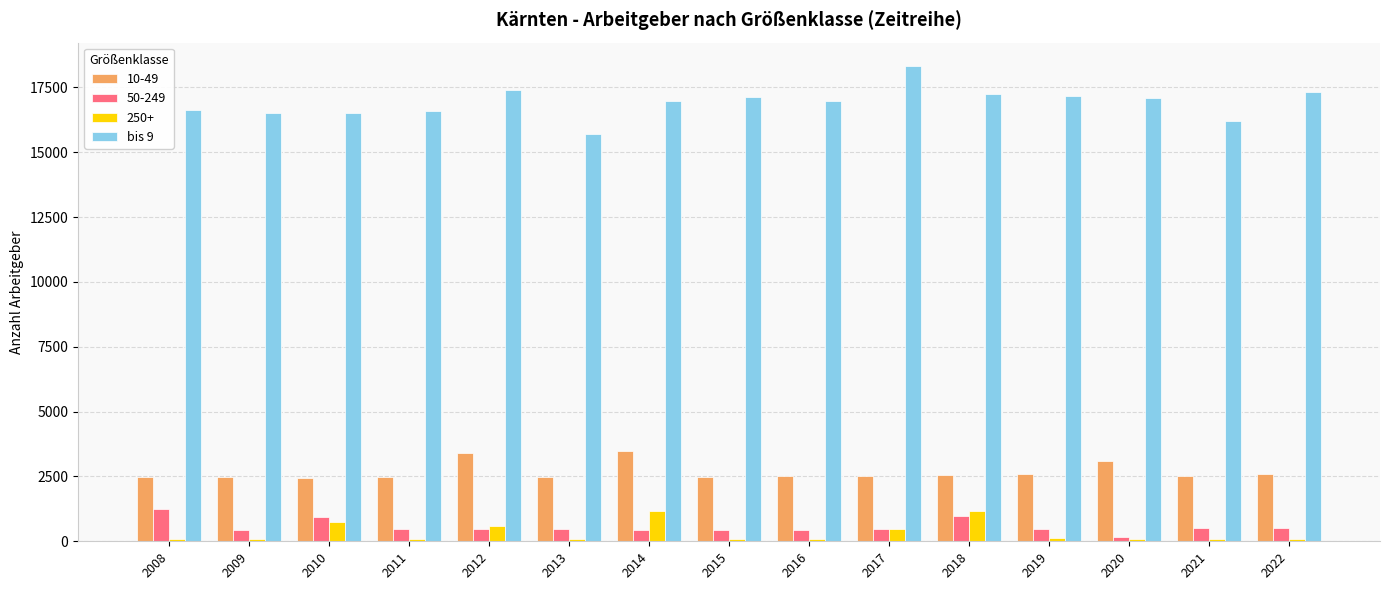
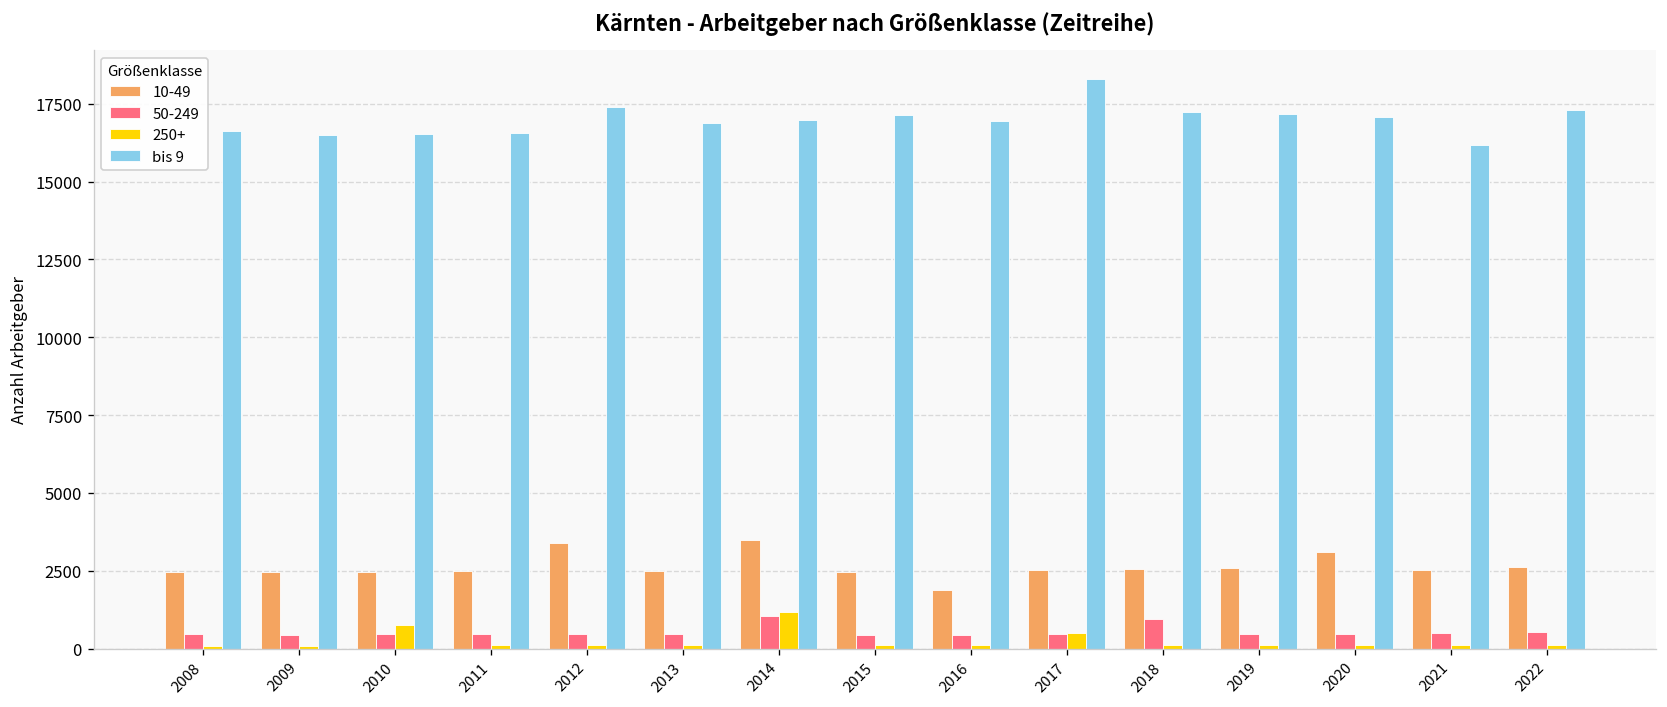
  {
    "10-49": {
      "2008": 2500,
      "2009": 2500,
      "2010": 2500,
      "2011": 2500,
      "2012": 3400,
      "2013": 2500,
      "2014": 3500,
      "2015": 2500,
-     "2016": 2500,
+     "2016": 1900,
      "2017": 2500,
      "2018": 2500,
      "2019": 2600,
      "2020": 3100,
      "2021": 2500,
      "2022": 2600
    },
    "50-249": {
-     "2008": 1300,
+     "2008": 500,
      "2009": 400,
-     "2010": 900,
+     "2010": 500,
      "2011": 500,
      "2012": 500,
      "2013": 500,
-     "2014": 400,
+     "2014": 1000,
      "2015": 400,
      "2016": 400,
      "2017": 500,
      "2018": 1000,
      "2019": 500,
-     "2020": 200,
+     "2020": 500,
      "2021": 500,
      "2022": 500
    },
    "250+": {
      "2010": 800,
      "2011": 100,
-     "2012": 600,
+     "2012": 100,
      "2013": 100,
      "2014": 1200,
      "2015": 100,
      "2016": 100,
      "2017": 500,
-     "2018": 1200,
+     "2018": 100,
      "2019": 100,
      "2020": 100,
      "2021": 100,
      "2022": 100
    },
    "bis 9": {
      "2008": 16600,
      "2009": 16500,
      "2010": 16500,
      "2011": 16600,
      "2012": 17400,
-     "2013": 15700,
+     "2013": 16900,
      "2014": 17000,
      "2015": 17100,
      "2016": 17000,
      "2017": 18300,
      "2018": 17200,
      "2019": 17200,
      "2020": 17100,
      "2021": 16200,
      "2022": 17300
    }
  }
